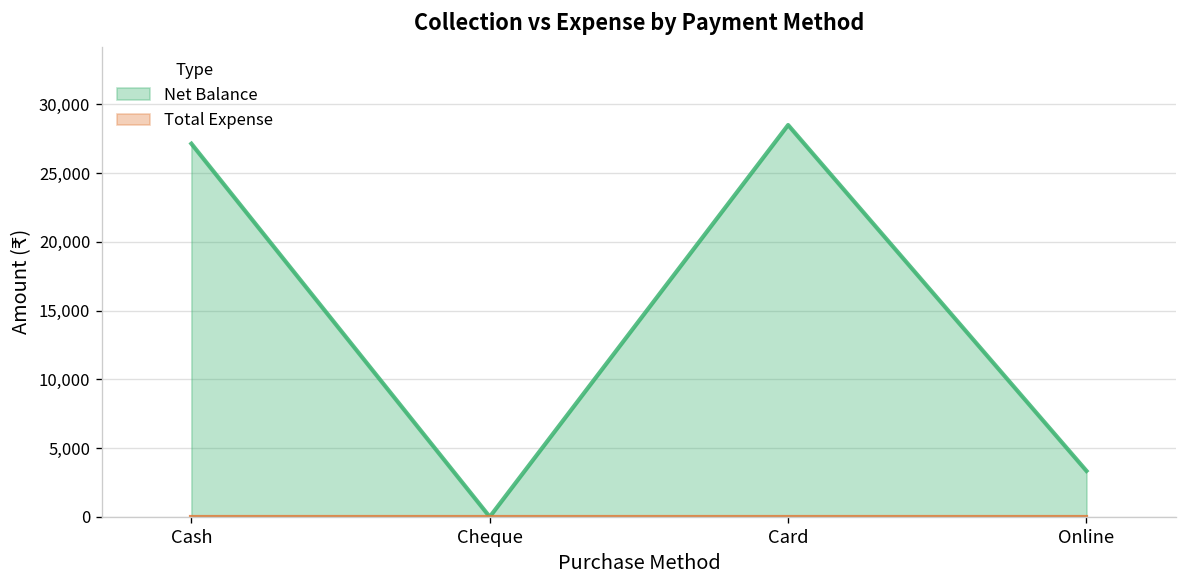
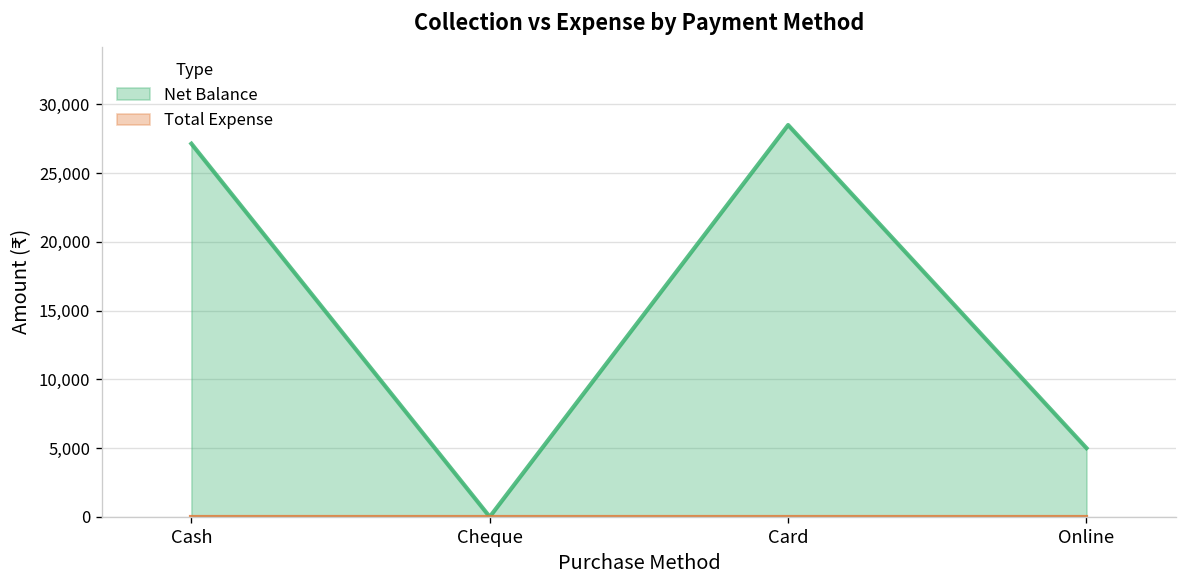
  {
    "Net Balance": {
      "Cash": "27,100",
      "Card": "28,500",
-     "Online": "3,300"
+     "Online": "5,000"
    },
    "Total Expense": {
      "Cash": "0",
      "Card": "0",
      "Online": "0"
    }
  }
